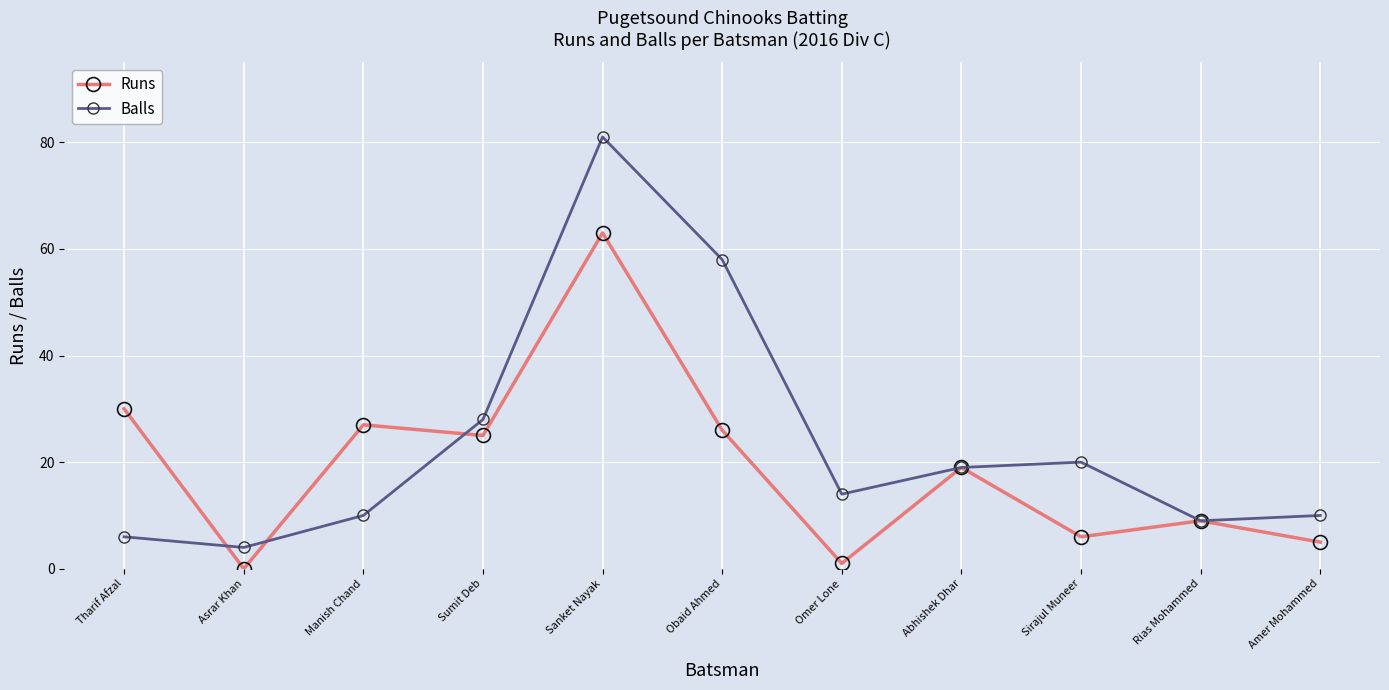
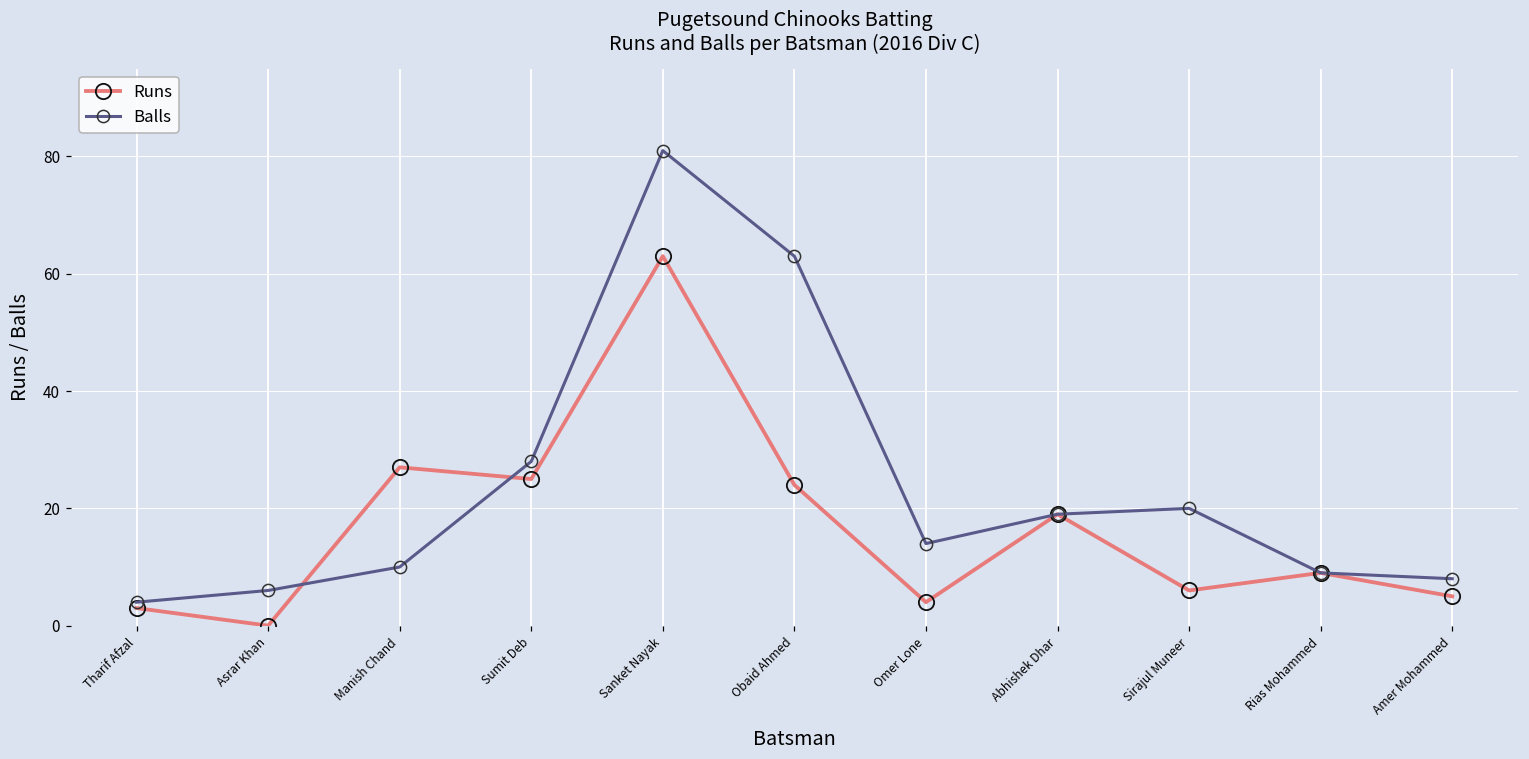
  {
    "Runs": {
-     "Tharif Afzal": 30,
+     "Tharif Afzal": 3,
      "Asrar Khan": 0,
      "Manish Chand": 27,
      "Sumit Deb": 25,
      "Sanket Nayak": 63,
-     "Obaid Ahmed": 26,
-     "Omer Lone": 1,
+     "Obaid Ahmed": 24,
+     "Omer Lone": 4,
      "Sirajul Muneer": 6,
      "Amer Mohammed": 5
    },
    "Balls": {
-     "Tharif Afzal": 6,
-     "Asrar Khan": 4,
+     "Tharif Afzal": 4,
+     "Asrar Khan": 6,
      "Manish Chand": 10,
      "Sumit Deb": 28,
      "Sanket Nayak": 81,
-     "Obaid Ahmed": 58,
+     "Obaid Ahmed": 63,
      "Omer Lone": 14,
      "Sirajul Muneer": 20,
-     "Amer Mohammed": 10
+     "Amer Mohammed": 8
    }
  }
